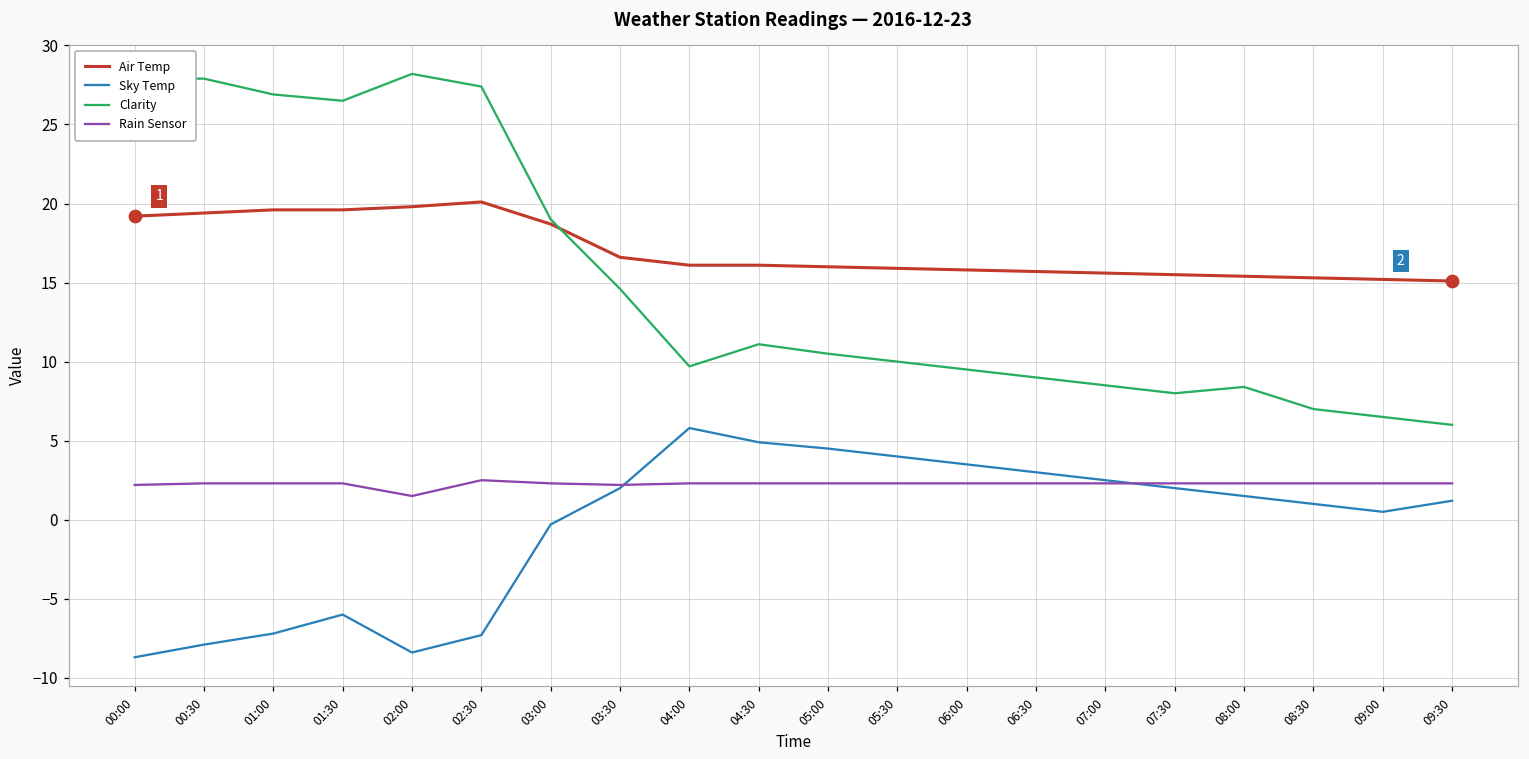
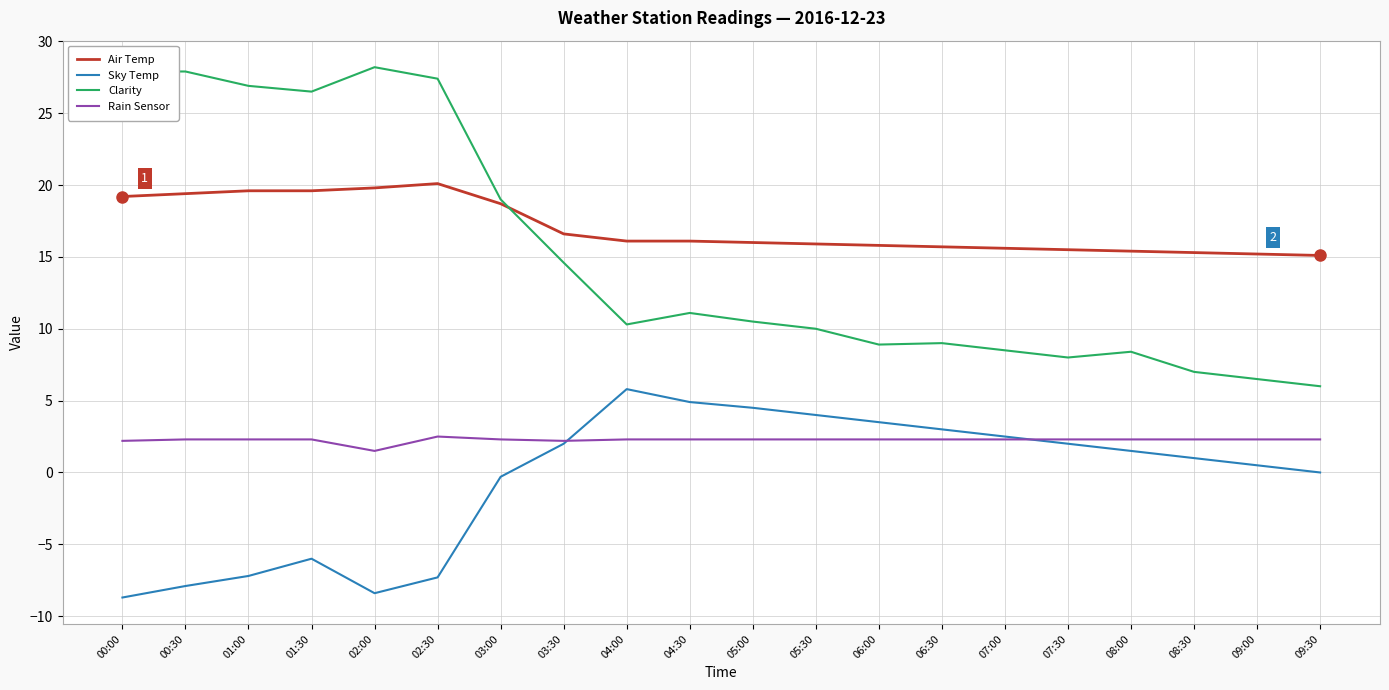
  {
    "Sky Temp": {
      "00:00": -8.7,
      "00:30": -7.9,
      "01:00": -7.2,
      "01:30": -6.0,
      "02:00": -8.4,
      "02:30": -7.3,
      "03:00": -0.3,
      "03:30": 2.0,
      "04:00": 5.8,
      "04:30": 4.9,
      "05:00": 4.5,
      "05:30": 4.0,
      "06:00": 3.5,
      "06:30": 3.0,
      "07:00": 2.5,
      "07:30": 2.0,
      "08:00": 1.5,
      "08:30": 1.0,
      "09:00": 0.5,
-     "09:30": 1.2
+     "09:30": 0.0
    },
    "Clarity": {
      "00:30": 27.9,
      "01:00": 26.9,
      "01:30": 26.5,
      "02:00": 28.2,
      "02:30": 27.4,
      "03:00": 19.0,
      "03:30": 14.6,
-     "04:00": 9.7,
+     "04:00": 10.3,
      "04:30": 11.1,
      "05:00": 10.5,
      "05:30": 10.0,
-     "06:00": 9.5,
+     "06:00": 8.9,
      "06:30": 9.0,
      "07:00": 8.5,
      "07:30": 8.0,
      "08:00": 8.4,
      "08:30": 7.0,
      "09:00": 6.5,
      "09:30": 6.0
    },
    "Rain Sensor": {
      "00:00": 2.2,
      "00:30": 2.3,
      "01:00": 2.3,
      "01:30": 2.3,
      "02:00": 1.5,
      "02:30": 2.5,
      "03:00": 2.3,
      "03:30": 2.2,
      "04:00": 2.3,
      "04:30": 2.3,
      "05:00": 2.3,
      "05:30": 2.3,
      "06:00": 2.3,
      "06:30": 2.3,
      "07:00": 2.3,
      "07:30": 2.3,
      "08:00": 2.3,
      "08:30": 2.3,
      "09:00": 2.3,
      "09:30": 2.3
    }
  }
